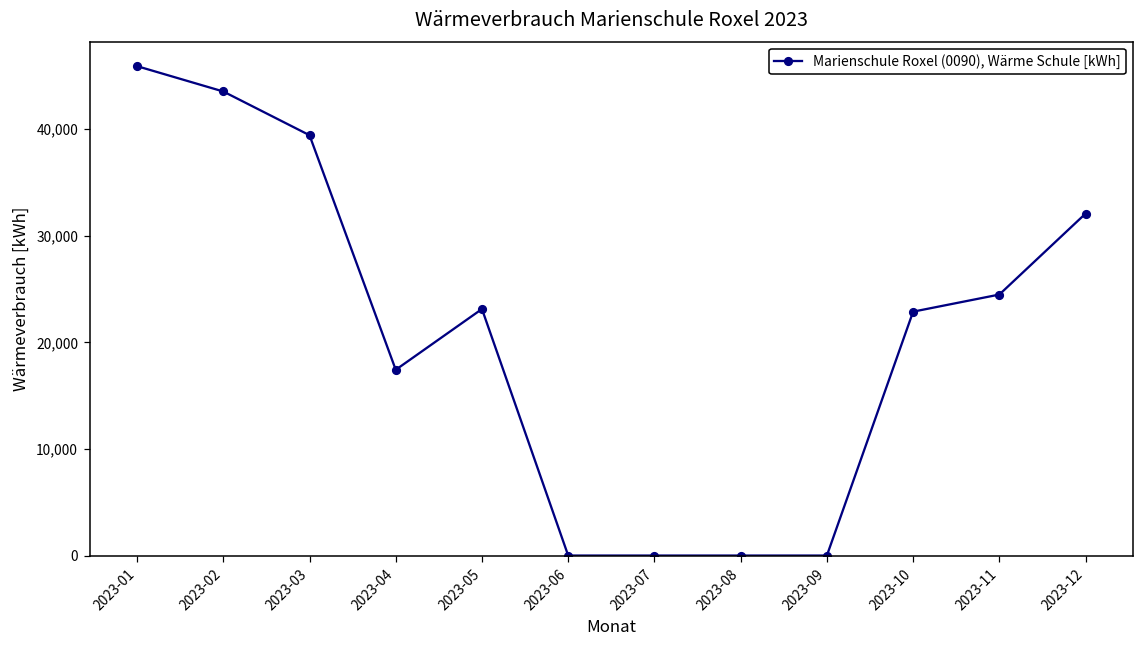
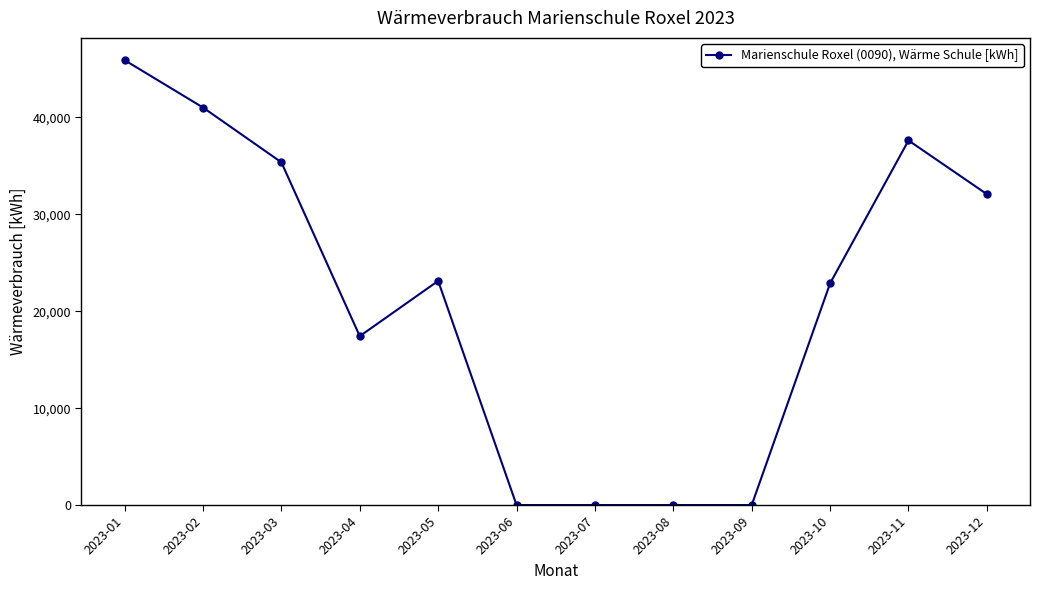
  {
    "2023-01": "46,000",
-   "2023-02": "44,000",
-   "2023-03": "39,000",
+   "2023-02": "41,000",
+   "2023-03": "35,000",
    "2023-04": "17,000",
    "2023-05": "23,000",
    "2023-06": "0",
    "2023-07": "0",
    "2023-08": "0",
    "2023-09": "0",
    "2023-10": "23,000",
-   "2023-11": "24,000",
+   "2023-11": "38,000",
    "2023-12": "32,000"
  }
